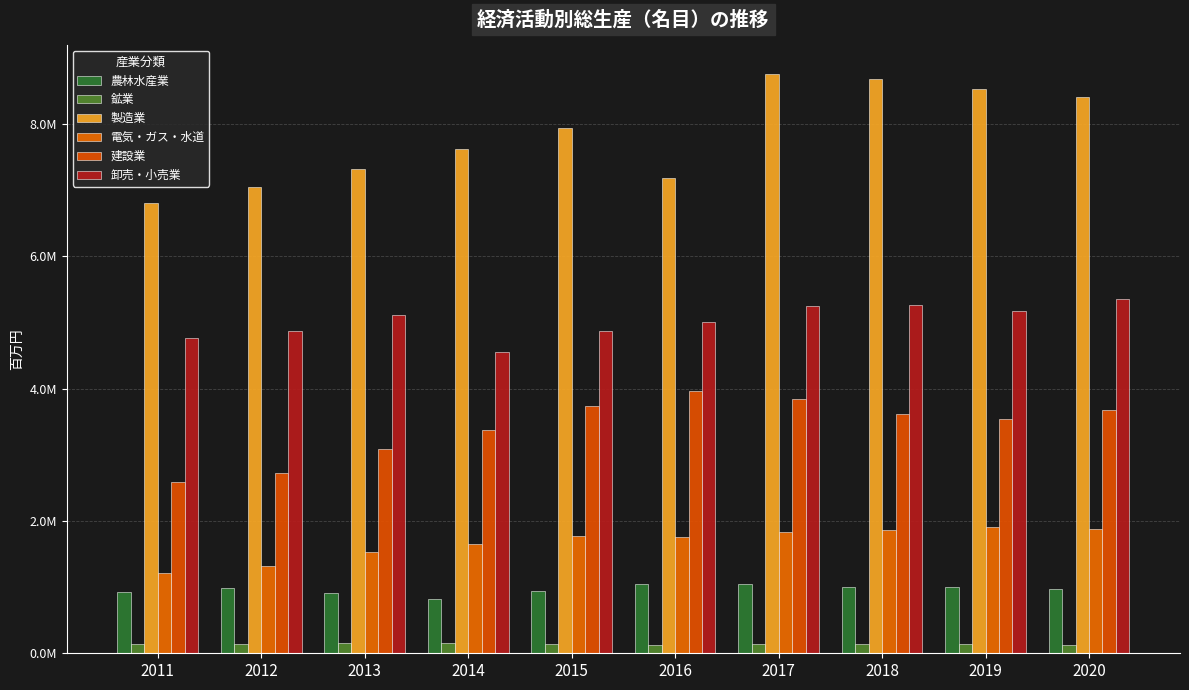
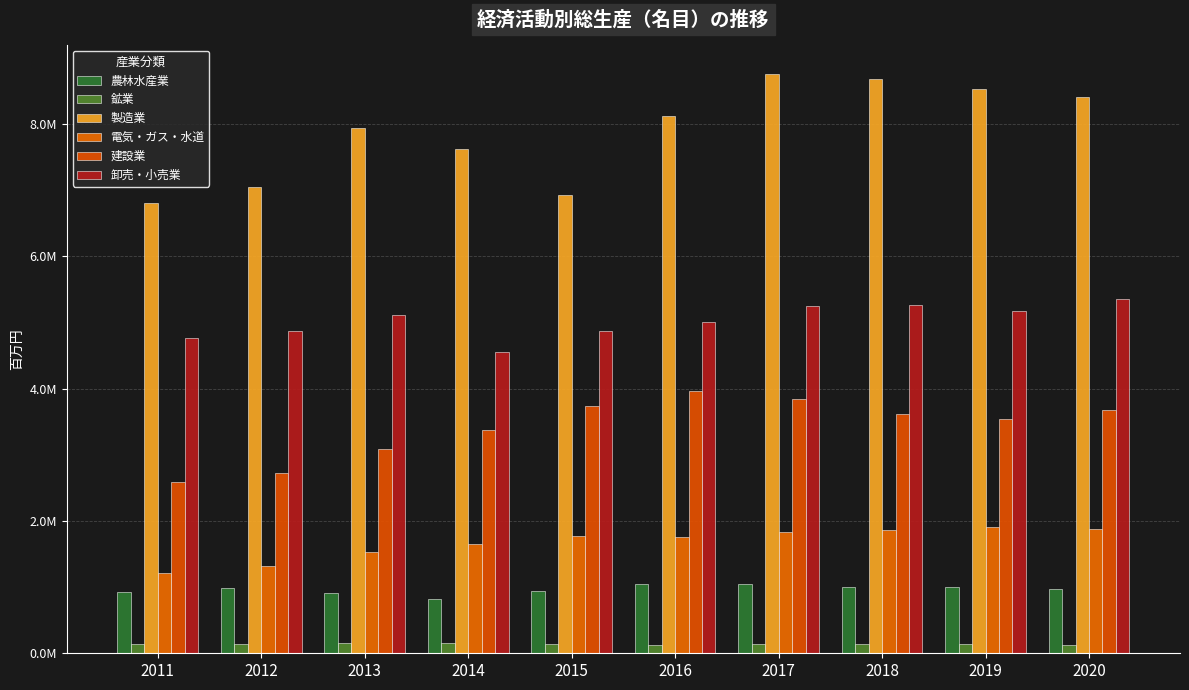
  {
    "製造業": {
      "2011": 6800000,
      "2012": 7100000,
-     "2013": 7300000,
+     "2013": 7900000,
      "2014": 7600000,
-     "2015": 7900000,
-     "2016": 7200000,
+     "2015": 6900000,
+     "2016": 8100000,
      "2017": 8800000,
      "2018": 8700000,
      "2019": 8500000,
      "2020": 8400000
    },
    "卸売・小売業": {
      "2011": 4800000,
      "2012": 4900000,
      "2013": 5100000,
      "2014": 4600000,
      "2015": 4900000,
      "2016": 5000000,
      "2017": 5300000,
      "2018": 5300000,
      "2019": 5200000,
      "2020": 5300000
    }
  }
